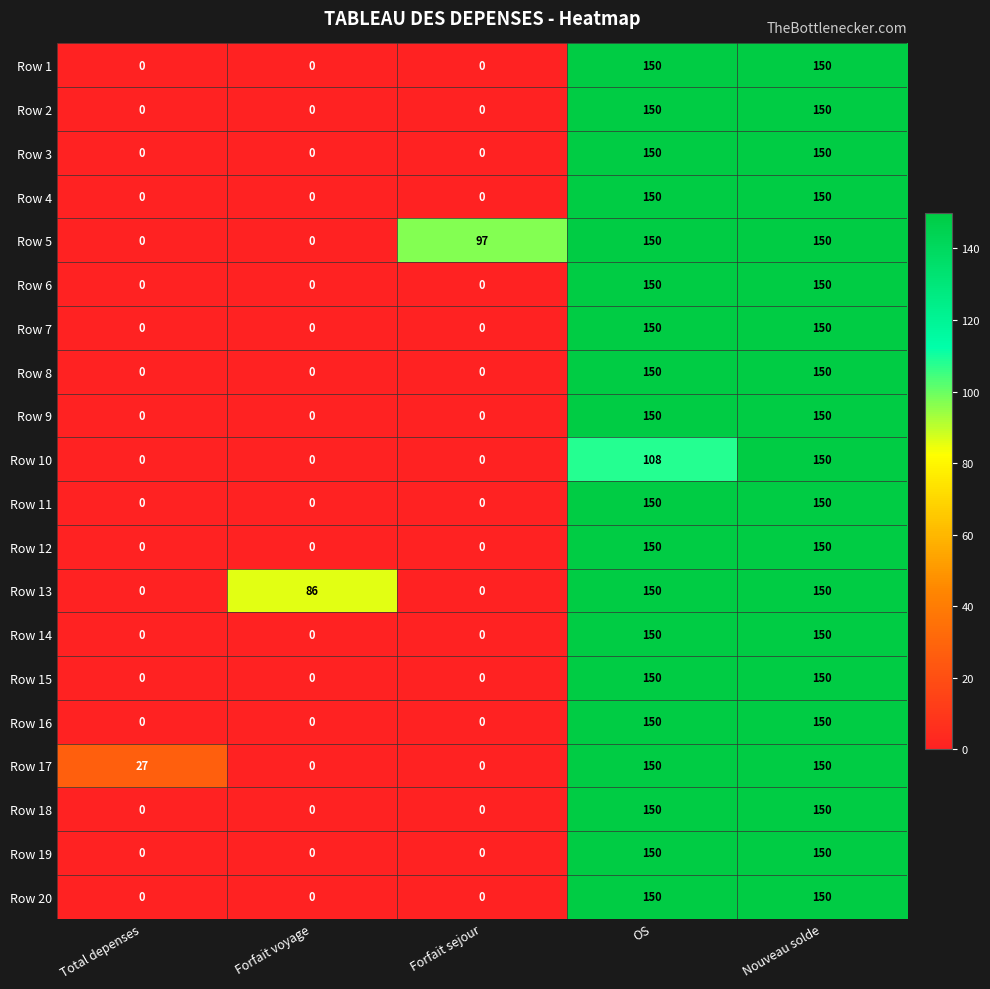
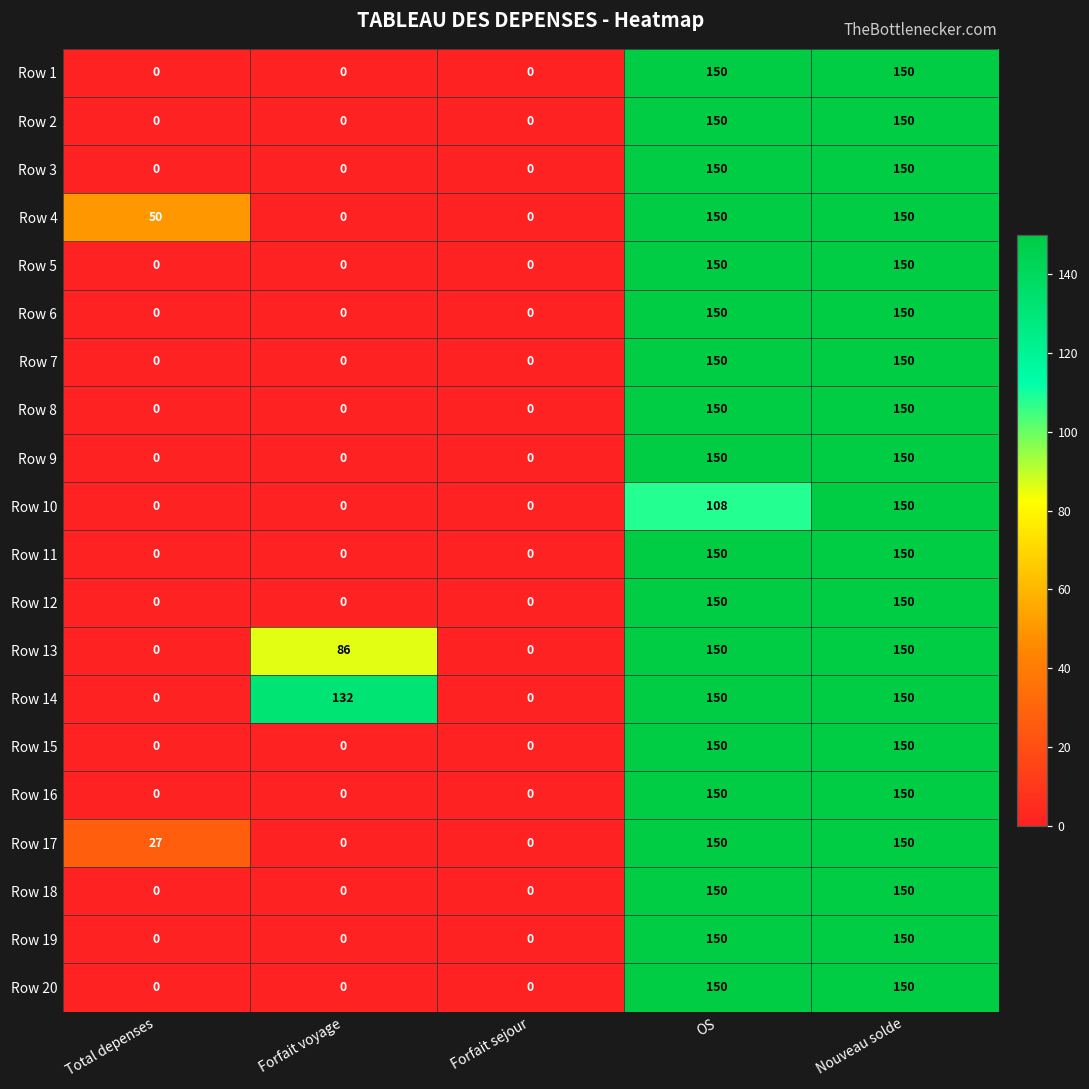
  {
    "Row 1": {
      "Total depenses": 0,
      "Forfait voyage": 0,
      "Forfait sejour": 0,
      "OS": 150,
      "Nouveau solde": 150
    },
    "Row 2": {
      "Total depenses": 0,
      "Forfait voyage": 0,
      "Forfait sejour": 0,
      "OS": 150,
      "Nouveau solde": 150
    },
    "Row 3": {
      "Total depenses": 0,
      "Forfait voyage": 0,
      "Forfait sejour": 0,
      "OS": 150,
      "Nouveau solde": 150
    },
    "Row 4": {
-     "Total depenses": 0,
+     "Total depenses": 50,
      "Forfait voyage": 0,
      "Forfait sejour": 0,
      "OS": 150,
      "Nouveau solde": 150
    },
    "Row 5": {
      "Total depenses": 0,
      "Forfait voyage": 0,
-     "Forfait sejour": 97,
+     "Forfait sejour": 0,
      "OS": 150,
      "Nouveau solde": 150
    },
    "Row 6": {
      "Total depenses": 0,
      "Forfait voyage": 0,
      "Forfait sejour": 0,
      "OS": 150,
      "Nouveau solde": 150
    },
    "Row 7": {
      "Total depenses": 0,
      "Forfait voyage": 0,
      "Forfait sejour": 0,
      "OS": 150,
      "Nouveau solde": 150
    },
    "Row 8": {
      "Total depenses": 0,
      "Forfait voyage": 0,
      "Forfait sejour": 0,
      "OS": 150,
      "Nouveau solde": 150
    },
    "Row 9": {
      "Total depenses": 0,
      "Forfait voyage": 0,
      "Forfait sejour": 0,
      "OS": 150,
      "Nouveau solde": 150
    },
    "Row 10": {
      "Total depenses": 0,
      "Forfait voyage": 0,
      "Forfait sejour": 0,
      "OS": 108,
      "Nouveau solde": 150
    },
    "Row 11": {
      "Total depenses": 0,
      "Forfait voyage": 0,
      "Forfait sejour": 0,
      "OS": 150,
      "Nouveau solde": 150
    },
    "Row 12": {
      "Total depenses": 0,
      "Forfait voyage": 0,
      "Forfait sejour": 0,
      "OS": 150,
      "Nouveau solde": 150
    },
    "Row 13": {
      "Total depenses": 0,
      "Forfait voyage": 86,
      "Forfait sejour": 0,
      "OS": 150,
      "Nouveau solde": 150
    },
    "Row 14": {
      "Total depenses": 0,
-     "Forfait voyage": 0,
+     "Forfait voyage": 132,
      "Forfait sejour": 0,
      "OS": 150,
      "Nouveau solde": 150
    },
    "Row 15": {
      "Total depenses": 0,
      "Forfait voyage": 0,
      "Forfait sejour": 0,
      "OS": 150,
      "Nouveau solde": 150
    },
    "Row 16": {
      "Total depenses": 0,
      "Forfait voyage": 0,
      "Forfait sejour": 0,
      "OS": 150,
      "Nouveau solde": 150
    },
    "Row 17": {
      "Total depenses": 27,
      "Forfait voyage": 0,
      "Forfait sejour": 0,
      "OS": 150,
      "Nouveau solde": 150
    },
    "Row 18": {
      "Total depenses": 0,
      "Forfait voyage": 0,
      "Forfait sejour": 0,
      "OS": 150,
      "Nouveau solde": 150
    },
    "Row 19": {
      "Total depenses": 0,
      "Forfait voyage": 0,
      "Forfait sejour": 0,
      "OS": 150,
      "Nouveau solde": 150
    },
    "Row 20": {
      "Total depenses": 0,
      "Forfait voyage": 0,
      "Forfait sejour": 0,
      "OS": 150,
      "Nouveau solde": 150
    }
  }
